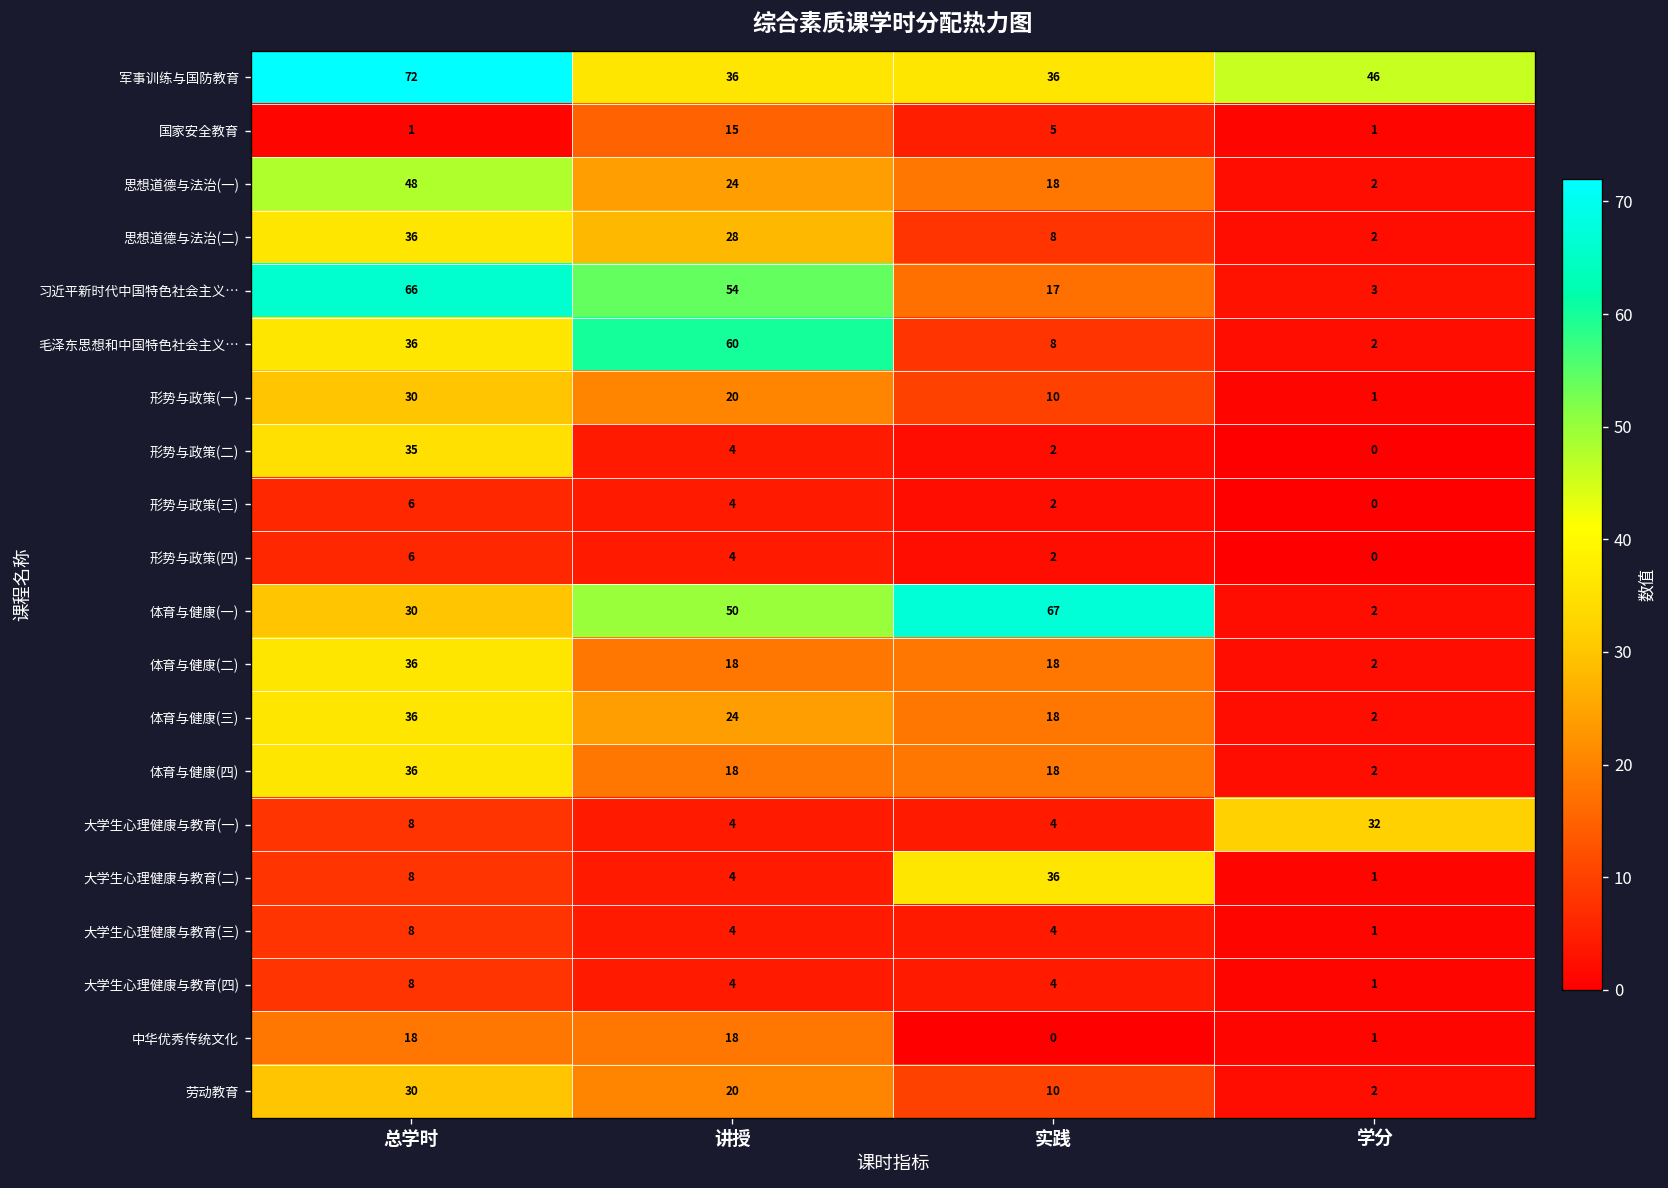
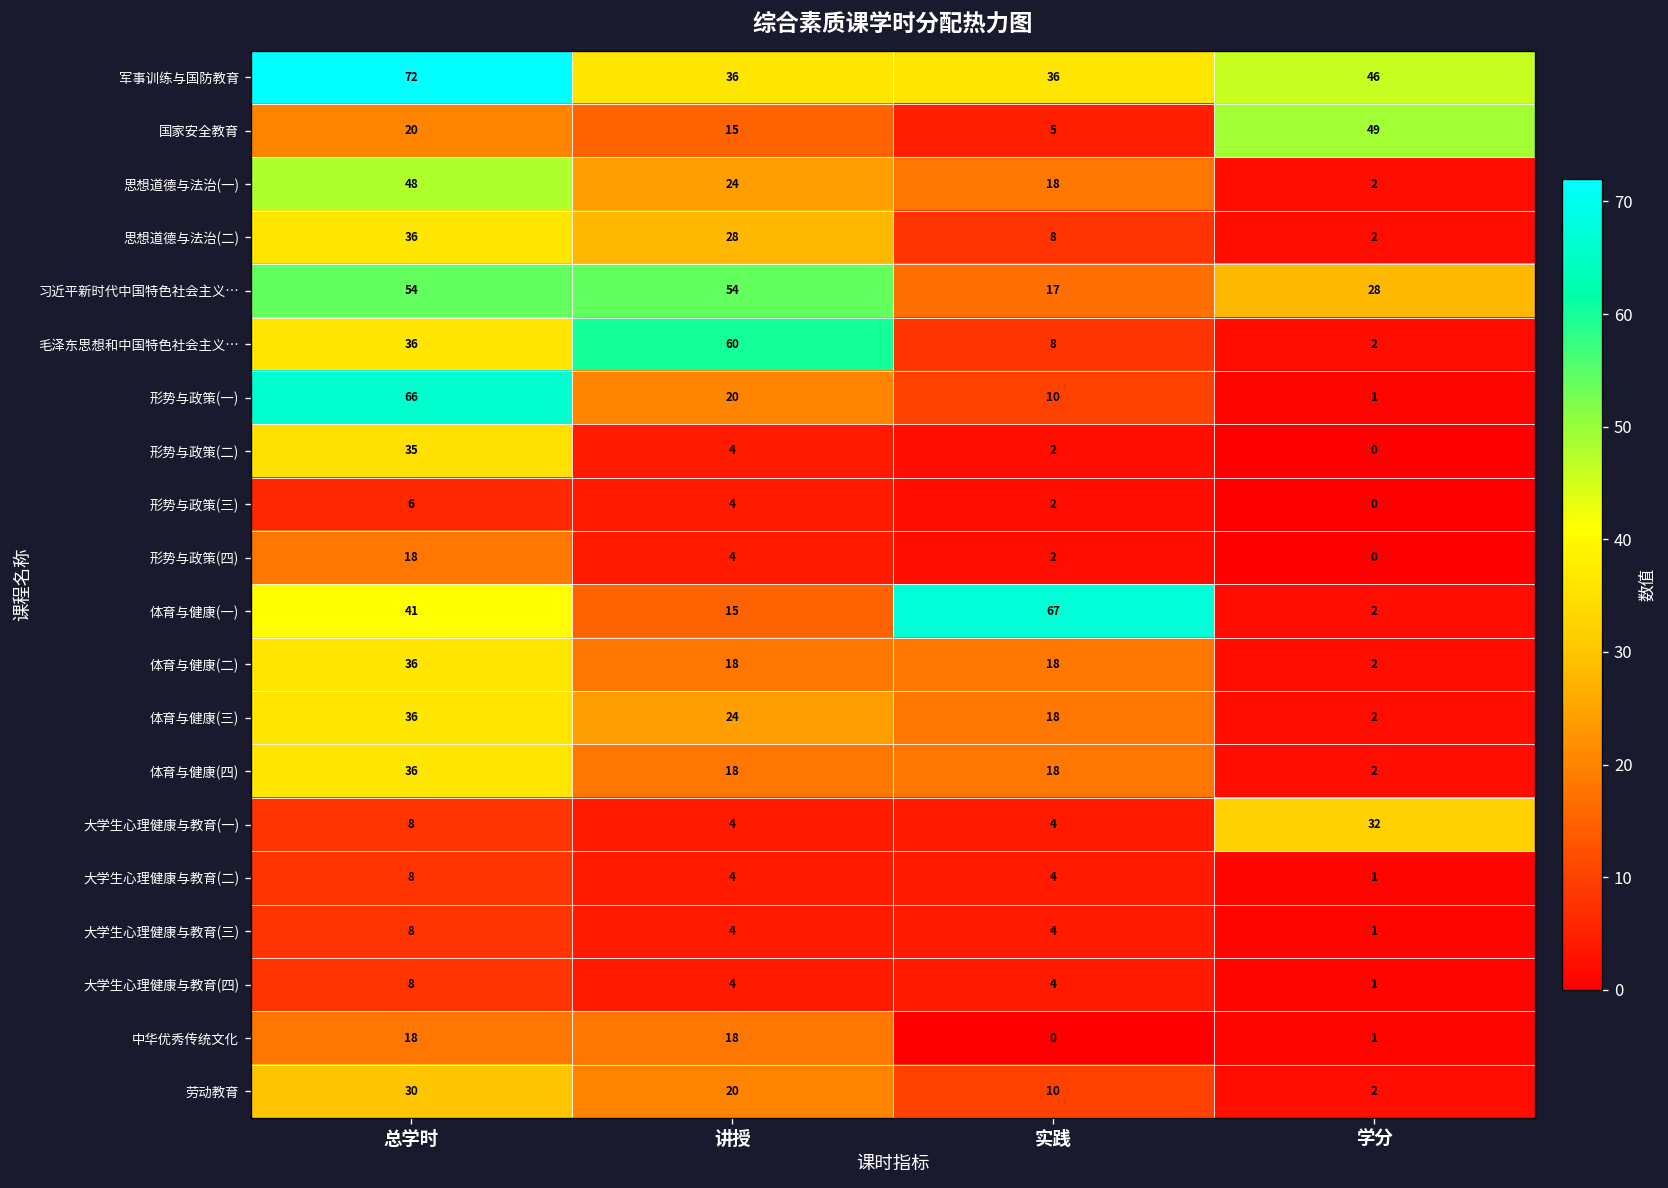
  {
    "军事训练与国防教育": {
      "总学时": 72,
      "讲授": 36,
      "实践": 36,
      "学分": 46
    },
    "国家安全教育": {
-     "总学时": 1,
+     "总学时": 20,
      "讲授": 15,
      "实践": 5,
-     "学分": 1
+     "学分": 49
    },
    "思想道德与法治(一)": {
      "总学时": 48,
      "讲授": 24,
      "实践": 18,
      "学分": 2
    },
    "思想道德与法治(二)": {
      "总学时": 36,
      "讲授": 28,
      "实践": 8,
      "学分": 2
    },
    "习近平新时代中国特色社会主义…": {
-     "总学时": 66,
+     "总学时": 54,
      "讲授": 54,
      "实践": 17,
-     "学分": 3
+     "学分": 28
    },
    "毛泽东思想和中国特色社会主义…": {
      "总学时": 36,
      "讲授": 60,
      "实践": 8,
      "学分": 2
    },
    "形势与政策(一)": {
-     "总学时": 30,
+     "总学时": 66,
      "讲授": 20,
      "实践": 10,
      "学分": 1
    },
    "形势与政策(二)": {
      "总学时": 35,
      "讲授": 4,
      "实践": 2,
      "学分": 0
    },
    "形势与政策(三)": {
      "总学时": 6,
      "讲授": 4,
      "实践": 2,
      "学分": 0
    },
    "形势与政策(四)": {
-     "总学时": 6,
+     "总学时": 18,
      "讲授": 4,
      "实践": 2,
      "学分": 0
    },
    "体育与健康(一)": {
-     "总学时": 30,
-     "讲授": 50,
+     "总学时": 41,
+     "讲授": 15,
      "实践": 67,
      "学分": 2
    },
    "体育与健康(二)": {
      "总学时": 36,
      "讲授": 18,
      "实践": 18,
      "学分": 2
    },
    "体育与健康(三)": {
      "总学时": 36,
      "讲授": 24,
      "实践": 18,
      "学分": 2
    },
    "体育与健康(四)": {
      "总学时": 36,
      "讲授": 18,
      "实践": 18,
      "学分": 2
    },
    "大学生心理健康与教育(一)": {
      "总学时": 8,
      "讲授": 4,
      "实践": 4,
      "学分": 32
    },
    "大学生心理健康与教育(二)": {
      "总学时": 8,
      "讲授": 4,
-     "实践": 36,
+     "实践": 4,
      "学分": 1
    },
    "大学生心理健康与教育(三)": {
      "总学时": 8,
      "讲授": 4,
      "实践": 4,
      "学分": 1
    },
    "大学生心理健康与教育(四)": {
      "总学时": 8,
      "讲授": 4,
      "实践": 4,
      "学分": 1
    },
    "中华优秀传统文化": {
      "总学时": 18,
      "讲授": 18,
      "实践": 0,
      "学分": 1
    },
    "劳动教育": {
      "总学时": 30,
      "讲授": 20,
      "实践": 10,
      "学分": 2
    }
  }
